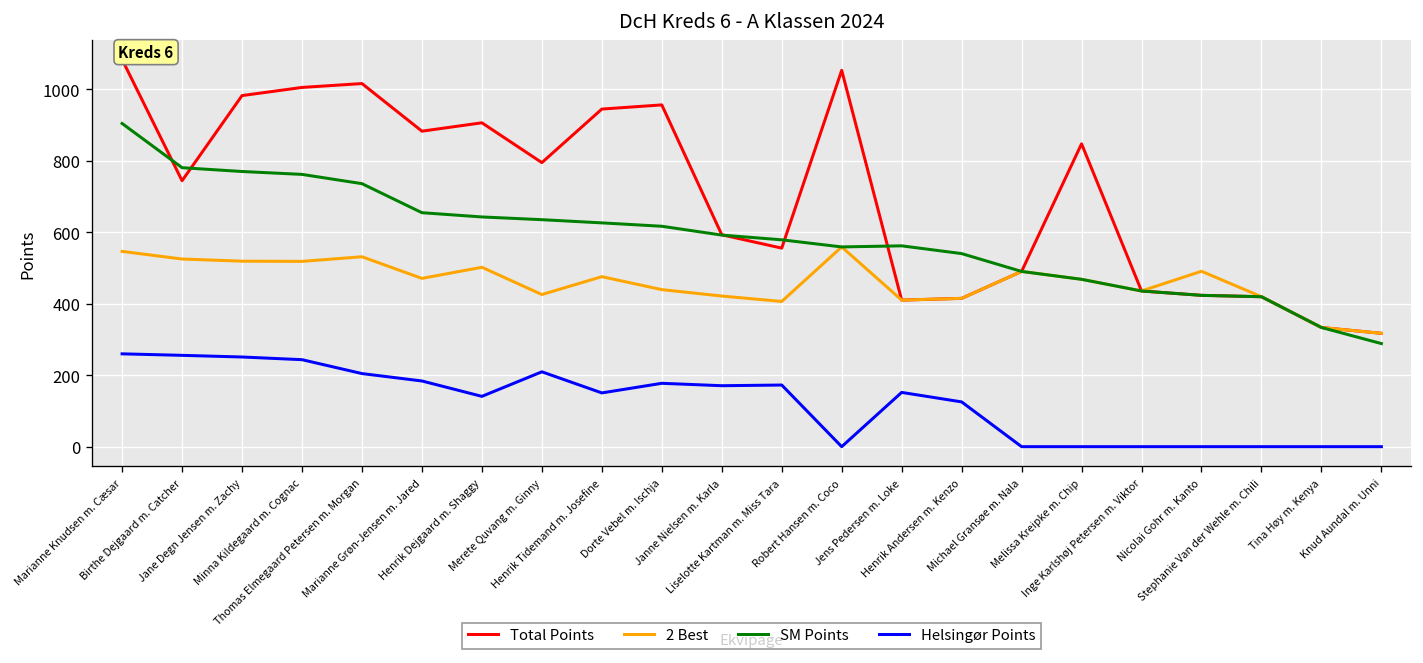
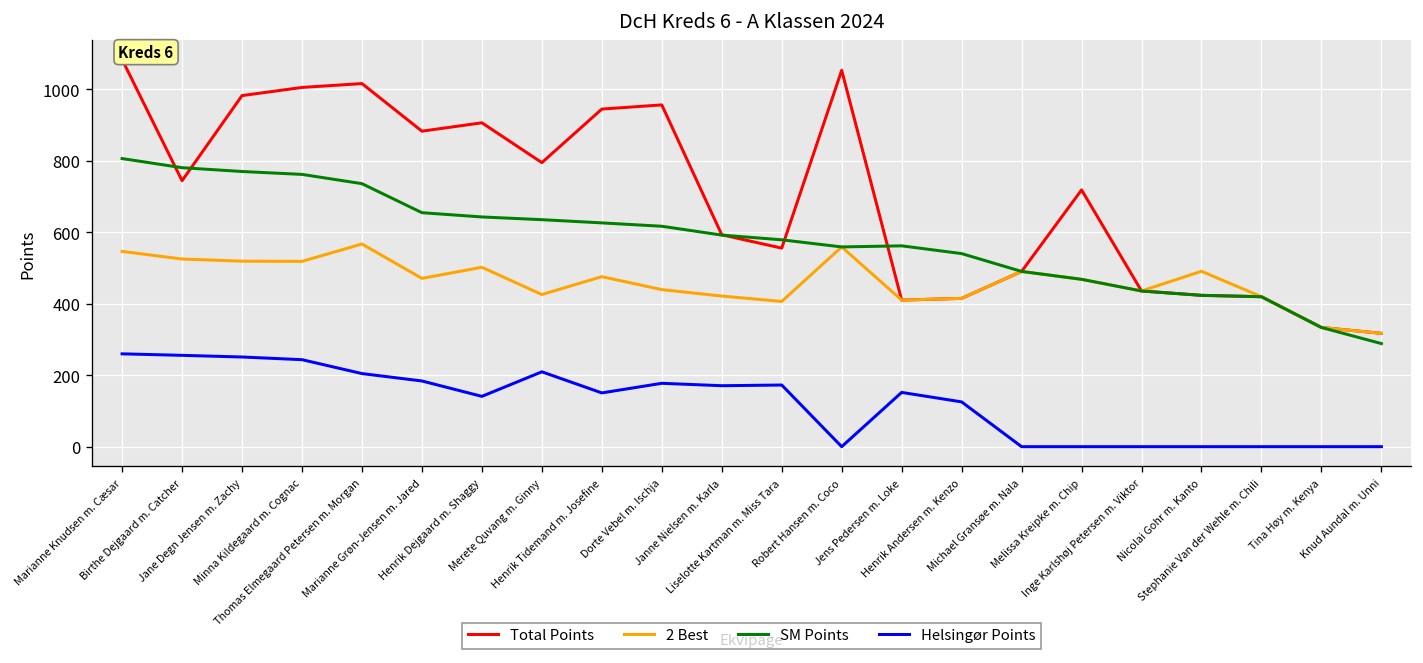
  {
    "Total Points": {
      "Birthe Dejgaard m. Catcher": 740,
      "Jane Degn Jensen m. Zachy": 980,
      "Minna Kildegaard m. Cognac": 1010,
      "Thomas Elmegaard Petersen m. Morgan": 1020,
      "Marianne Grøn-Jensen m. Jared": 880,
      "Henrik Dejgaard m. Shaggy": 910,
      "Merete Quvang m. Ginny": 790,
      "Henrik Tidemand m. Josefine": 940,
      "Dorte Vebel m. Ischja": 960,
      "Liselotte Kartman m. Miss Tara": 560,
      "Robert Hansen m. Coco": 1050,
-     "Melissa Kreipke m. Chip": 850
+     "Melissa Kreipke m. Chip": 720
    },
    "2 Best": {
      "Marianne Knudsen m. Cæsar": 550,
      "Birthe Dejgaard m. Catcher": 530,
      "Jane Degn Jensen m. Zachy": 520,
      "Minna Kildegaard m. Cognac": 520,
-     "Thomas Elmegaard Petersen m. Morgan": 530,
+     "Thomas Elmegaard Petersen m. Morgan": 570,
      "Marianne Grøn-Jensen m. Jared": 470,
      "Henrik Dejgaard m. Shaggy": 500,
      "Merete Quvang m. Ginny": 430,
      "Henrik Tidemand m. Josefine": 480,
      "Dorte Vebel m. Ischja": 440,
      "Janne Nielsen m. Karla": 420,
      "Liselotte Kartman m. Miss Tara": 410,
      "Nicolai Gohr m. Kanto": 490
    },
    "SM Points": {
-     "Marianne Knudsen m. Cæsar": 900,
+     "Marianne Knudsen m. Cæsar": 810,
      "Birthe Dejgaard m. Catcher": 780,
      "Jane Degn Jensen m. Zachy": 770,
      "Minna Kildegaard m. Cognac": 760,
      "Thomas Elmegaard Petersen m. Morgan": 740,
      "Marianne Grøn-Jensen m. Jared": 650,
      "Henrik Dejgaard m. Shaggy": 640,
      "Merete Quvang m. Ginny": 640,
      "Henrik Tidemand m. Josefine": 630,
      "Dorte Vebel m. Ischja": 620,
      "Liselotte Kartman m. Miss Tara": 580,
      "Jens Pedersen m. Loke": 560,
      "Henrik Andersen m. Kenzo": 540,
      "Knud Aundal m. Unni": 290
    },
    "Helsingør Points": {
      "Marianne Knudsen m. Cæsar": 260,
      "Birthe Dejgaard m. Catcher": 260,
      "Jane Degn Jensen m. Zachy": 250,
      "Minna Kildegaard m. Cognac": 240,
      "Thomas Elmegaard Petersen m. Morgan": 200,
      "Marianne Grøn-Jensen m. Jared": 180,
      "Henrik Dejgaard m. Shaggy": 140,
      "Merete Quvang m. Ginny": 210,
      "Henrik Tidemand m. Josefine": 150,
      "Dorte Vebel m. Ischja": 180,
      "Janne Nielsen m. Karla": 170,
      "Liselotte Kartman m. Miss Tara": 170,
      "Robert Hansen m. Coco": 0,
      "Jens Pedersen m. Loke": 150,
      "Henrik Andersen m. Kenzo": 130,
      "Michael Gransøe m. Nala": 0,
      "Melissa Kreipke m. Chip": 0,
      "Inge Karlshøj Petersen m. Viktor": 0,
      "Nicolai Gohr m. Kanto": 0,
      "Stephanie Van der Wehle m. Chili": 0,
      "Tina Høy m. Kenya": 0,
      "Knud Aundal m. Unni": 0
    }
  }
